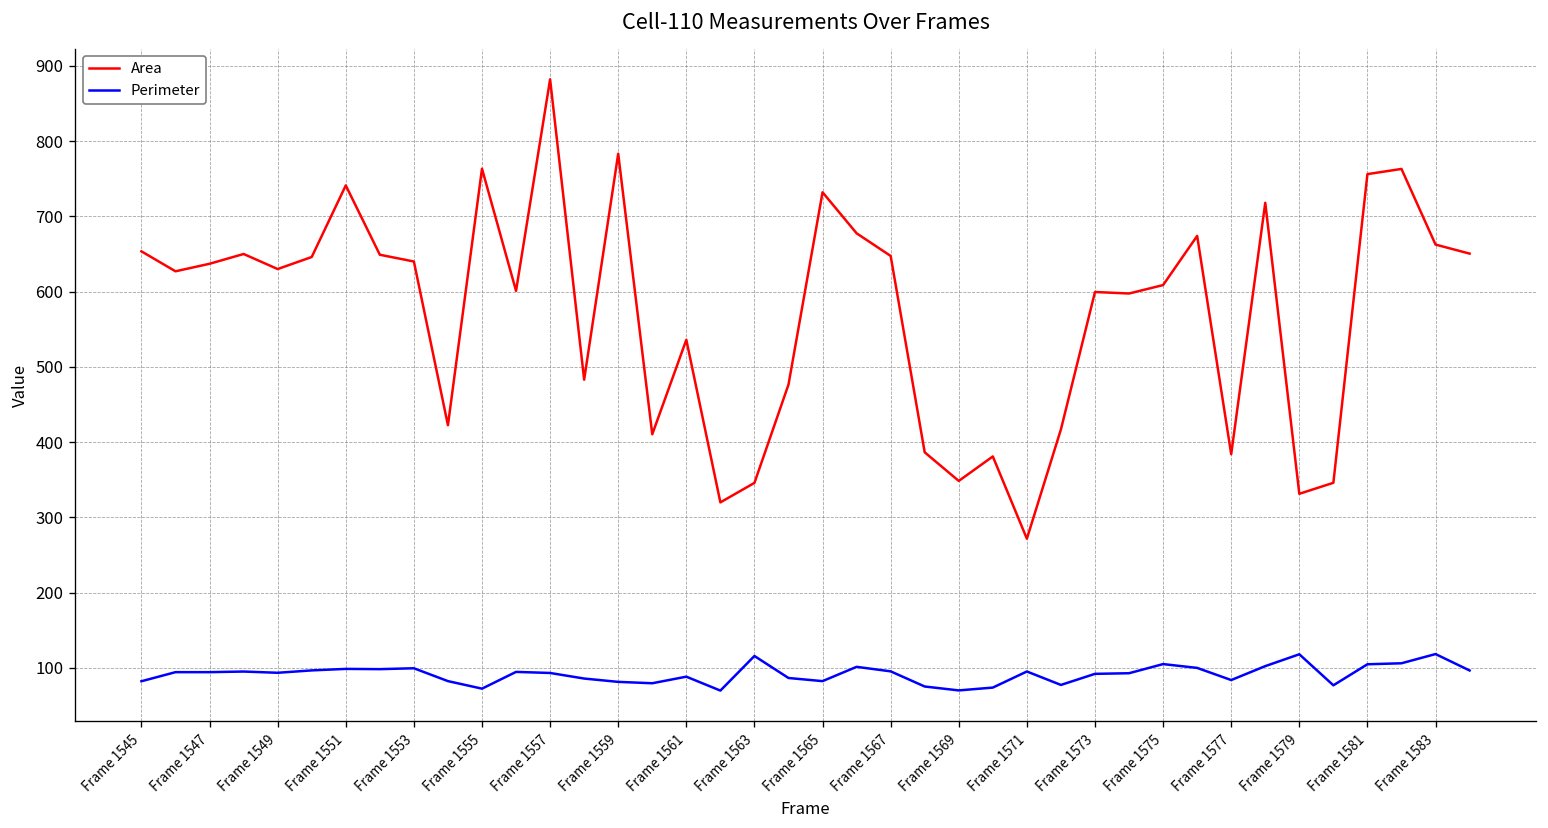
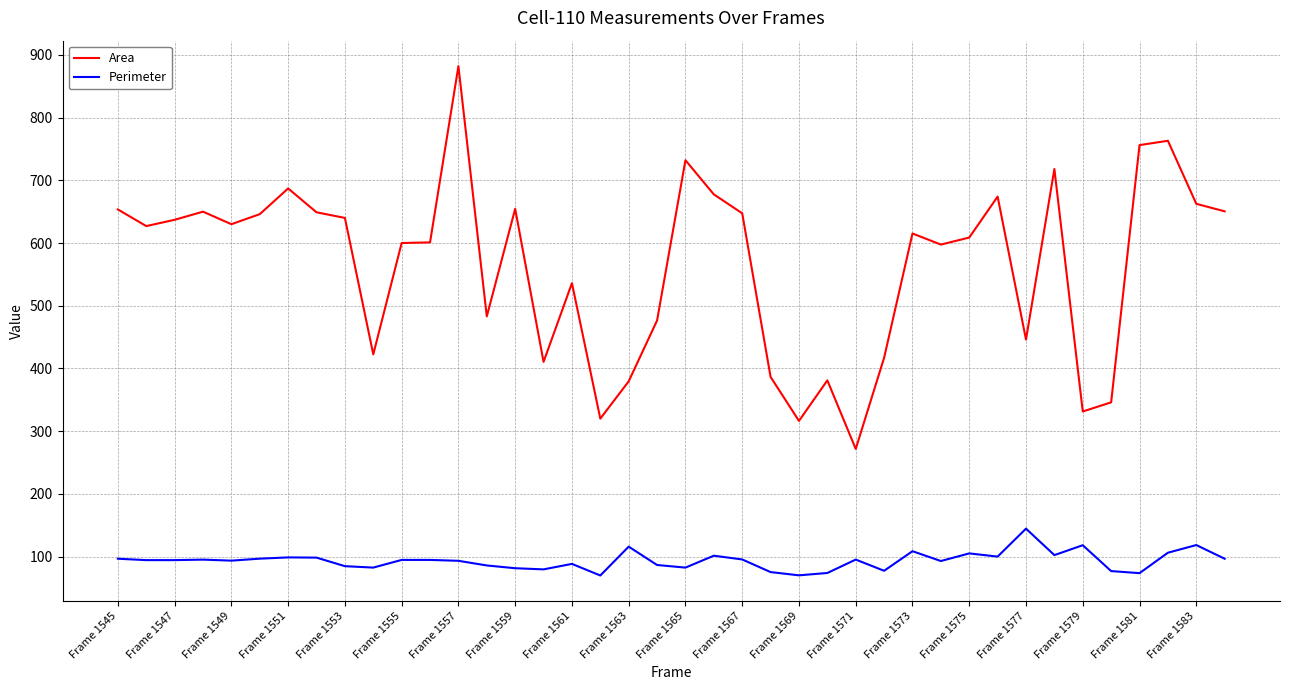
  {
    "Area": {
      "Frame 1545": 650,
      "Frame 1547": 640,
      "Frame 1549": 630,
-     "Frame 1551": 740,
+     "Frame 1551": 690,
      "Frame 1553": 640,
-     "Frame 1555": 760,
+     "Frame 1555": 600,
      "Frame 1557": 880,
-     "Frame 1559": 780,
+     "Frame 1559": 650,
      "Frame 1561": 540,
-     "Frame 1563": 350,
+     "Frame 1563": 380,
      "Frame 1565": 730,
      "Frame 1567": 650,
-     "Frame 1569": 350,
+     "Frame 1569": 320,
      "Frame 1571": 270,
-     "Frame 1573": 600,
+     "Frame 1573": 620,
      "Frame 1575": 610,
-     "Frame 1577": 380,
+     "Frame 1577": 450,
      "Frame 1579": 330,
      "Frame 1581": 760,
      "Frame 1583": 660
    },
    "Perimeter": {
-     "Frame 1545": 80,
+     "Frame 1545": 100,
      "Frame 1547": 90,
      "Frame 1549": 90,
      "Frame 1551": 100,
-     "Frame 1553": 100,
-     "Frame 1555": 70,
+     "Frame 1553": 80,
+     "Frame 1555": 90,
      "Frame 1557": 90,
      "Frame 1559": 80,
      "Frame 1561": 90,
      "Frame 1563": 120,
      "Frame 1565": 80,
      "Frame 1567": 100,
      "Frame 1569": 70,
      "Frame 1571": 100,
-     "Frame 1573": 90,
+     "Frame 1573": 110,
      "Frame 1575": 110,
-     "Frame 1577": 80,
+     "Frame 1577": 140,
      "Frame 1579": 120,
-     "Frame 1581": 100,
+     "Frame 1581": 70,
      "Frame 1583": 120
    }
  }
